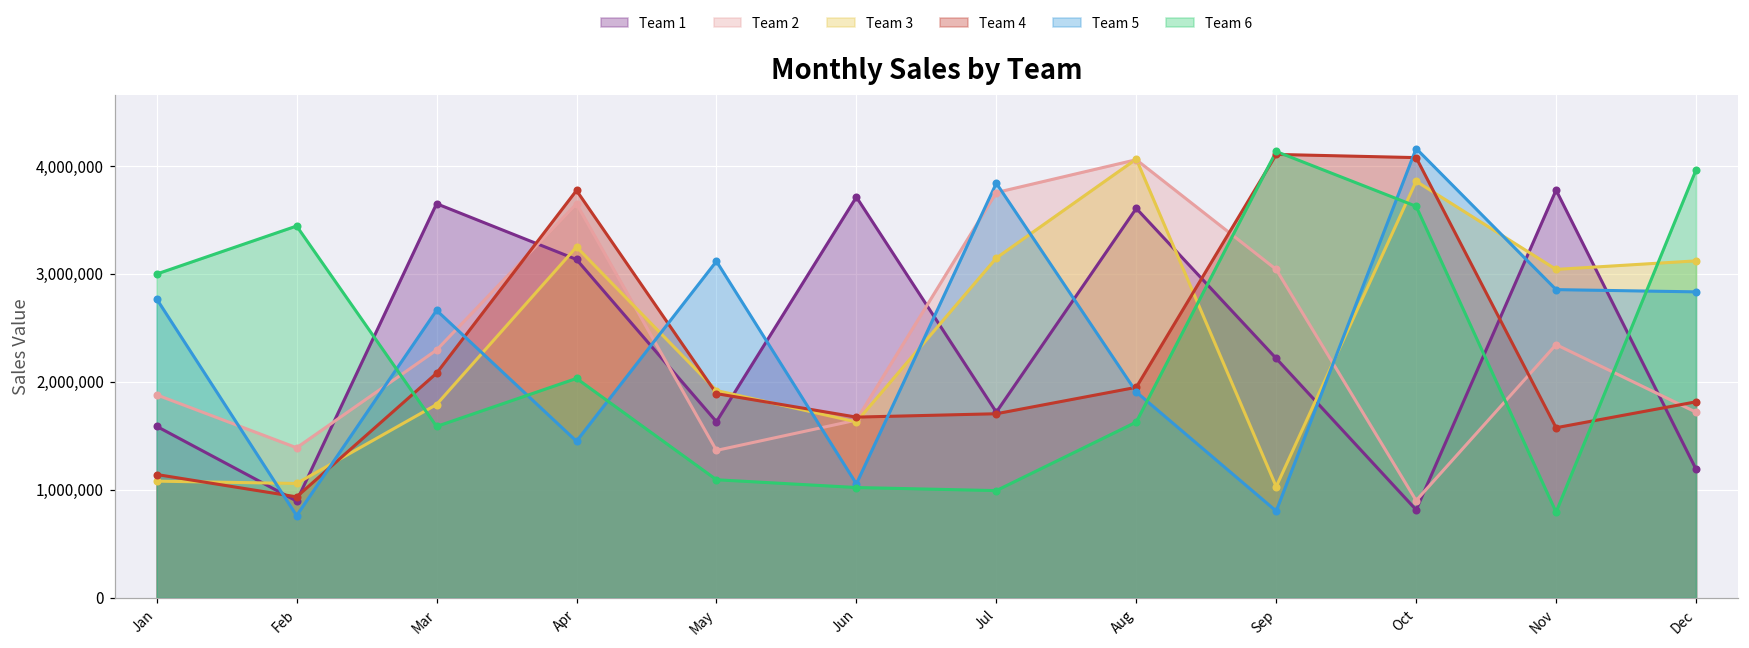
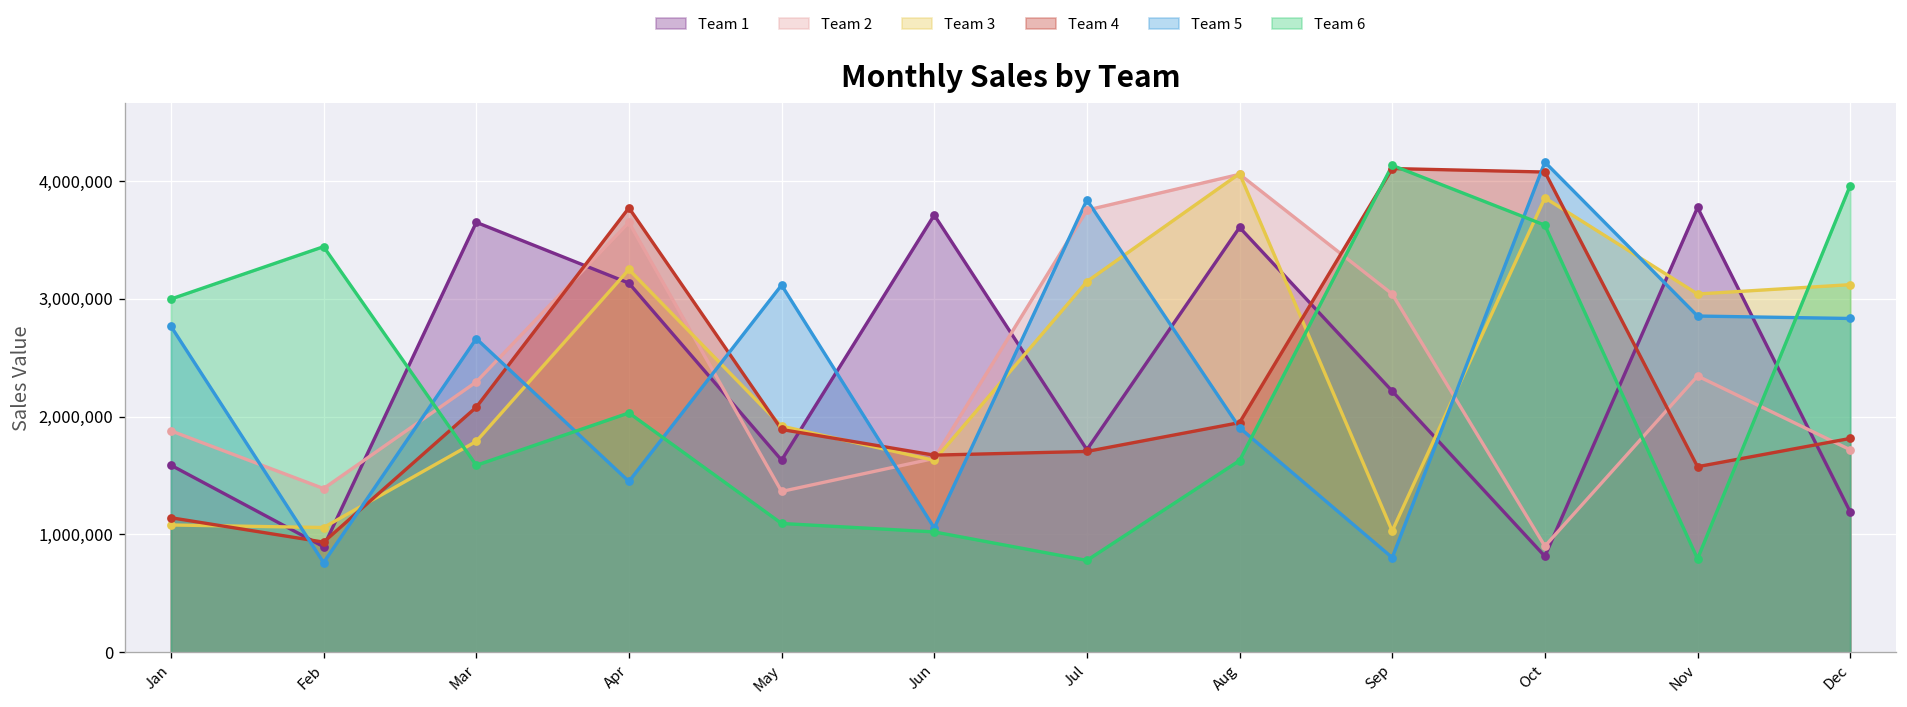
  {
    "Team 1": {
      "Jan": "1,600,000",
      "Feb": "900,000",
      "Mar": "3,600,000",
      "Apr": "3,100,000",
      "May": "1,600,000",
      "Jun": "3,700,000",
      "Aug": "3,600,000",
      "Sep": "2,200,000",
      "Oct": "800,000",
      "Nov": "3,800,000",
      "Dec": "1,200,000"
    },
    "Team 4": {
      "Jan": "1,100,000",
      "Feb": "900,000",
      "Mar": "2,100,000",
      "Apr": "3,800,000",
      "May": "1,900,000",
      "Jun": "1,700,000",
      "Aug": "1,900,000",
      "Sep": "4,100,000",
      "Oct": "4,100,000",
      "Nov": "1,600,000",
      "Dec": "1,800,000"
    },
    "Team 5": {
      "Jan": "2,800,000",
      "Feb": "800,000",
      "Mar": "2,700,000",
      "Apr": "1,400,000",
      "May": "3,100,000",
      "Jun": "1,100,000",
      "Jul": "3,800,000",
      "Aug": "1,900,000",
      "Sep": "800,000",
      "Oct": "4,200,000",
      "Nov": "2,900,000",
      "Dec": "2,800,000"
    },
    "Team 6": {
      "Jan": "3,000,000",
      "Feb": "3,400,000",
      "Mar": "1,600,000",
      "Apr": "2,000,000",
      "May": "1,100,000",
      "Jun": "1,000,000",
-     "Jul": "1,000,000",
+     "Jul": "800,000",
      "Aug": "1,600,000",
      "Sep": "4,100,000",
      "Oct": "3,600,000",
      "Nov": "800,000",
      "Dec": "4,000,000"
    }
  }
